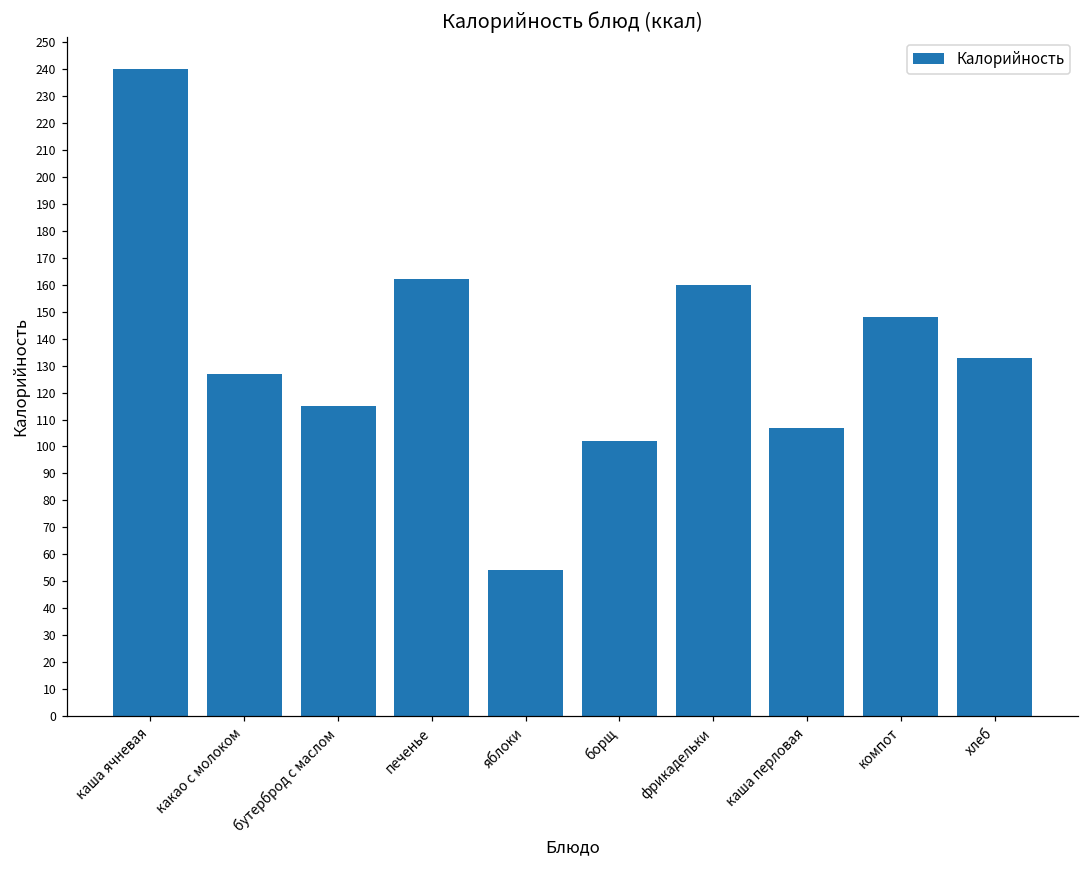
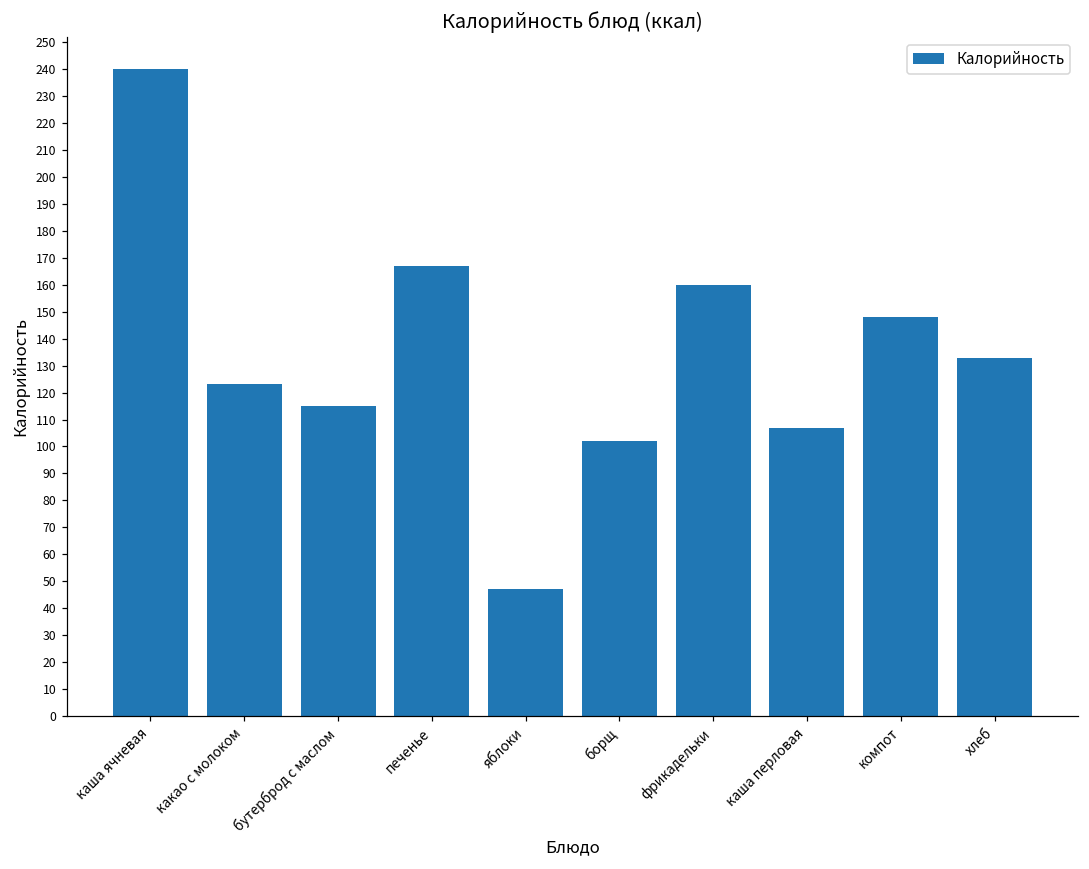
  {
    "каша ячневая": 240,
-   "какао с молоком": 127,
+   "какао с молоком": 123,
    "бутерброд с маслом": 115,
-   "печенье": 162,
-   "яблоки": 54,
+   "печенье": 167,
+   "яблоки": 47,
    "борщ": 102,
    "фрикадельки": 160,
    "каша перловая": 107,
    "компот": 148,
    "хлеб": 133
  }
